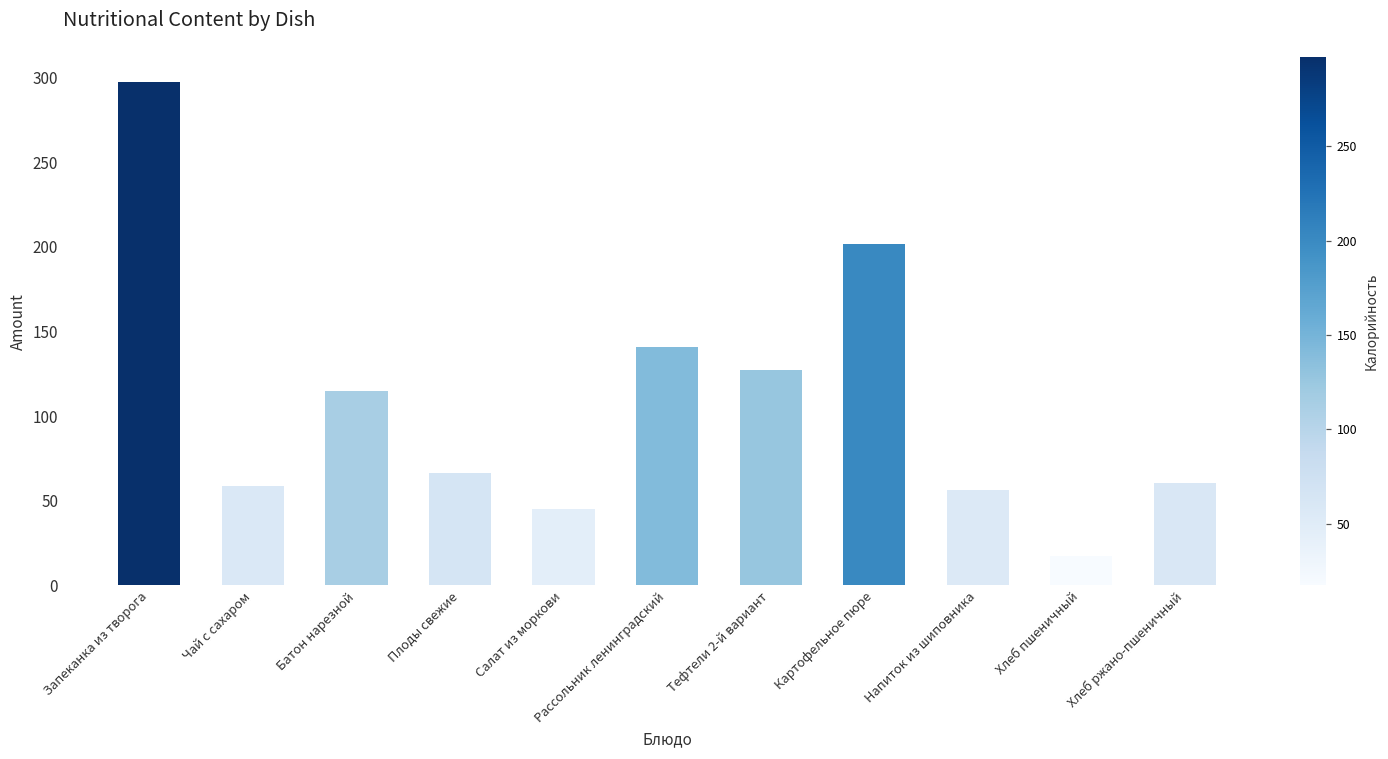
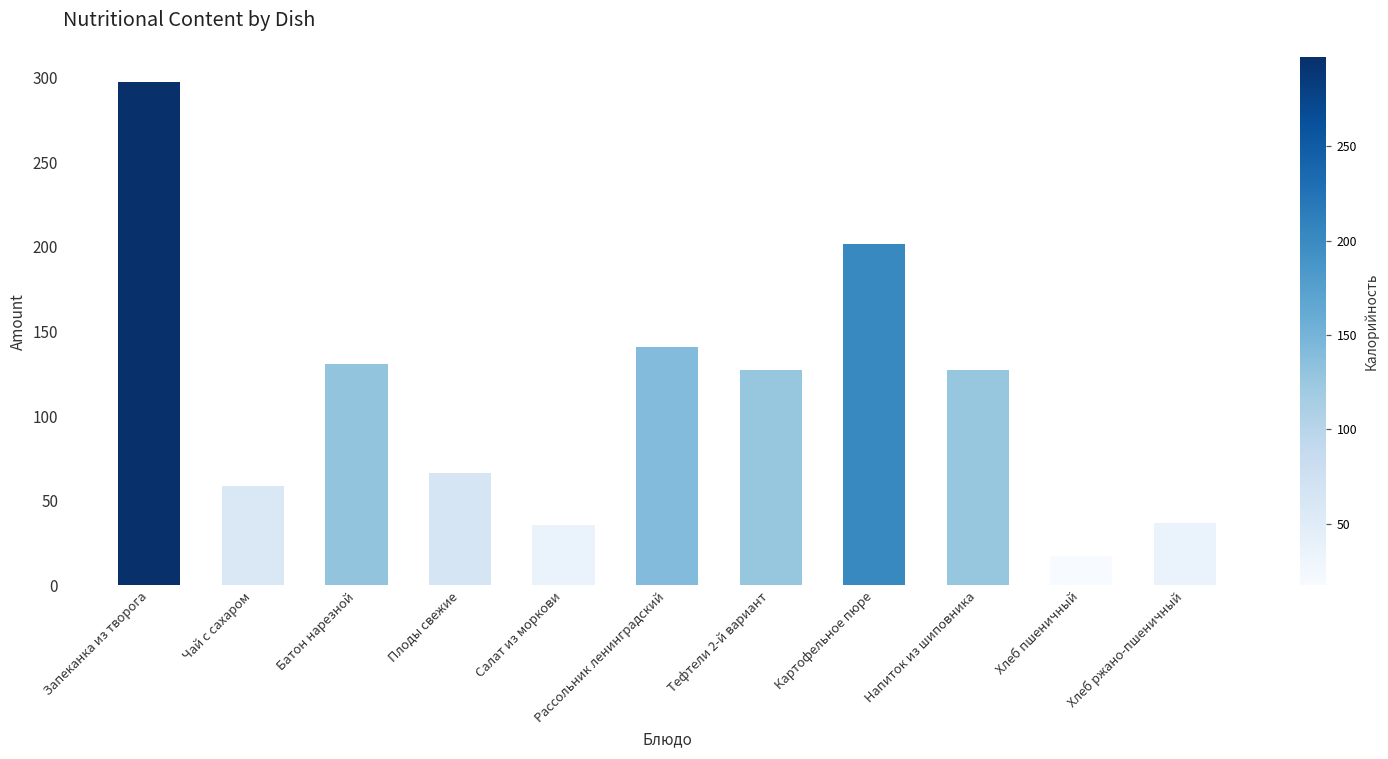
  {
    "Запеканка из творога": 297,
    "Чай с сахаром": 59,
-   "Батон нарезной": 115,
+   "Батон нарезной": 131,
    "Плоды свежие": 67,
-   "Салат из моркови": 45,
+   "Салат из моркови": 36,
    "Рассольник ленинградский": 141,
    "Тефтели 2-й вариант": 127,
    "Картофельное пюре": 201,
-   "Напиток из шиповника": 56,
+   "Напиток из шиповника": 127,
    "Хлеб пшеничный": 17,
-   "Хлеб ржано-пшеничный": 60
+   "Хлеб ржано-пшеничный": 37
  }
